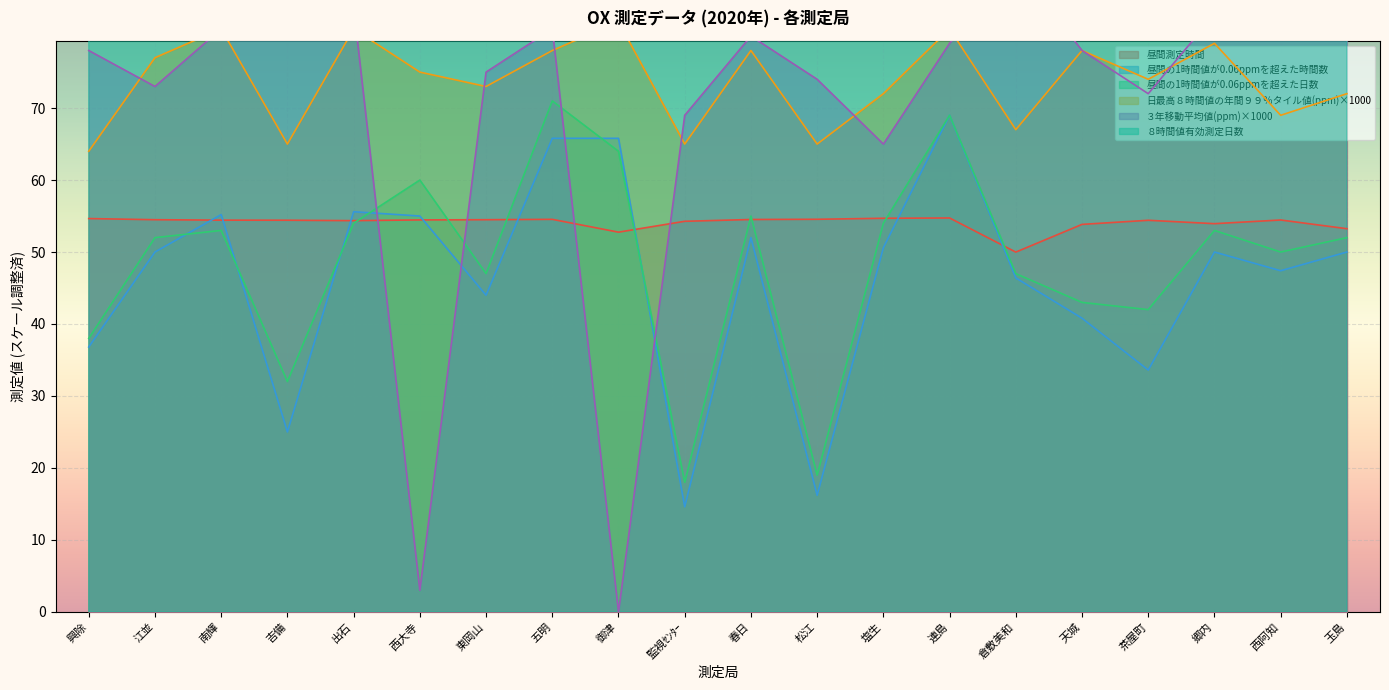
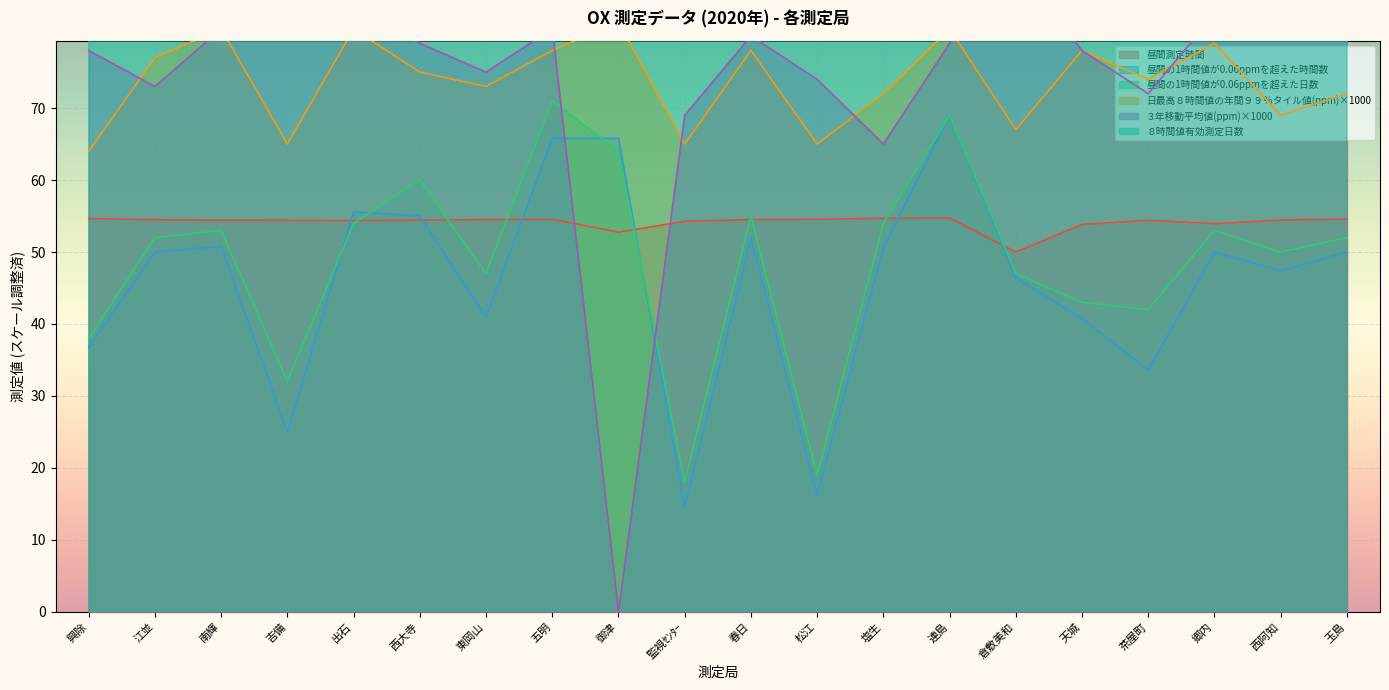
  {
    "昼間測定時間": {
      "興除": 55,
      "江並": 54,
      "南輝": 54,
      "吉備": 54,
      "出石": 54,
      "西大寺": 54,
      "東岡山": 54,
      "五明": 55,
      "御津": 53,
      "監視ｾﾝﾀｰ": 54,
      "春日": 55,
      "松江": 55,
      "塩生": 55,
      "連島": 55,
      "倉敷美和": 50,
      "天城": 54,
      "茶屋町": 54,
      "郷内": 54,
      "西阿知": 54,
-     "玉島": 53
+     "玉島": 55
    },
    "昼間の1時間値が0.06ppmを超えた時間数": {
      "興除": 37,
      "江並": 50,
-     "南輝": 55,
+     "南輝": 51,
      "吉備": 25,
      "出石": 56,
      "西大寺": 55,
-     "東岡山": 44,
+     "東岡山": 41,
      "五明": 66,
      "御津": 66,
      "監視ｾﾝﾀｰ": 15,
      "春日": 52,
      "松江": 16,
      "塩生": 51,
      "倉敷美和": 46,
      "天城": 41,
      "茶屋町": 34,
      "郷内": 50,
      "西阿知": 47,
      "玉島": 50
    },
    "日最高８時間値の年間９９％タイル値(ppm)×1000": {
      "興除": 64,
      "江並": 77,
      "吉備": 65,
      "西大寺": 75,
      "東岡山": 73,
      "五明": 78,
      "監視ｾﾝﾀｰ": 65,
      "春日": 78,
      "松江": 65,
      "塩生": 72,
      "倉敷美和": 67,
      "郷内": 79
    },
    "３年移動平均値(ppm)×1000": {
      "興除": 78,
      "江並": 73,
-     "西大寺": 3,
+     "西大寺": 79,
      "東岡山": 75,
      "御津": 0,
      "監視ｾﾝﾀｰ": 69,
      "松江": 74,
      "塩生": 65,
      "連島": 79
    }
  }
